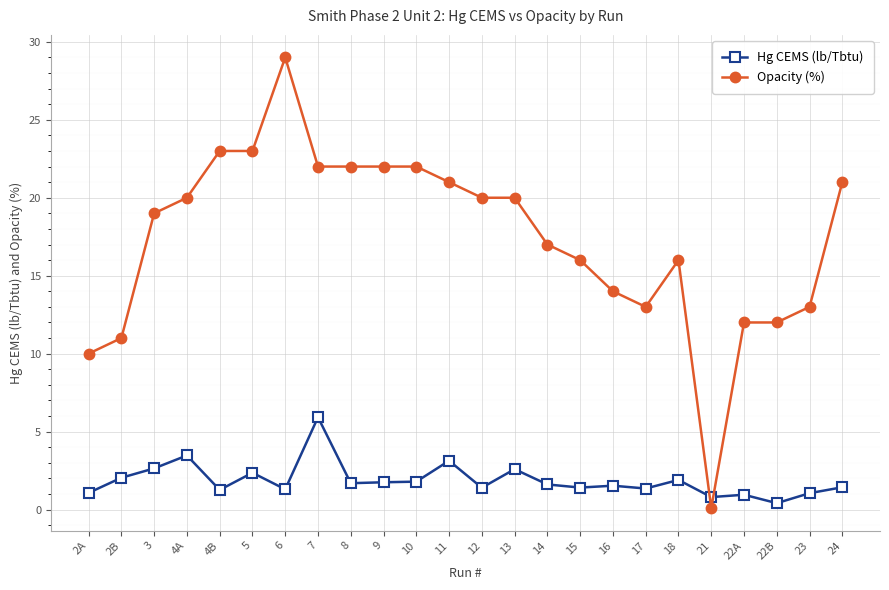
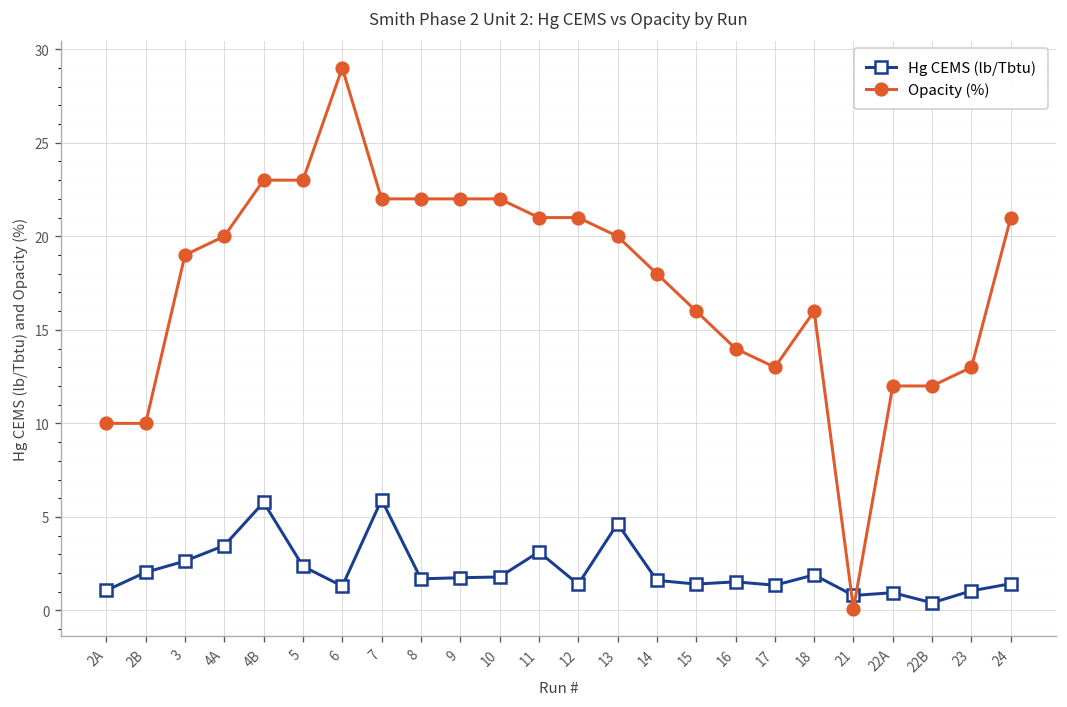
  {
    "Hg CEMS (lb/Tbtu)": {
      "2A": 1.1,
      "2B": 2.0,
      "3": 2.6,
      "4A": 3.5,
-     "4B": 1.3,
+     "4B": 5.8,
      "5": 2.4,
      "6": 1.3,
      "7": 5.9,
      "8": 1.7,
      "9": 1.8,
      "10": 1.8,
      "11": 3.1,
      "12": 1.4,
-     "13": 2.6,
+     "13": 4.6,
      "14": 1.6,
      "15": 1.4,
      "16": 1.5,
      "17": 1.4,
      "18": 1.9,
      "21": 0.8,
      "22A": 1.0,
      "22B": 0.4,
      "23": 1.1,
      "24": 1.4
    },
    "Opacity (%)": {
      "2A": 10,
-     "2B": 11,
+     "2B": 10,
      "3": 19,
      "4A": 20,
      "4B": 23,
      "5": 23,
      "6": 29,
      "7": 22,
      "8": 22,
      "9": 22,
      "10": 22,
      "11": 21,
-     "12": 20,
+     "12": 21,
      "13": 20,
-     "14": 17,
+     "14": 18,
      "15": 16,
      "16": 14,
      "17": 13,
      "18": 16,
      "21": 0,
      "22A": 12,
      "22B": 12,
      "23": 13,
      "24": 21
    }
  }
